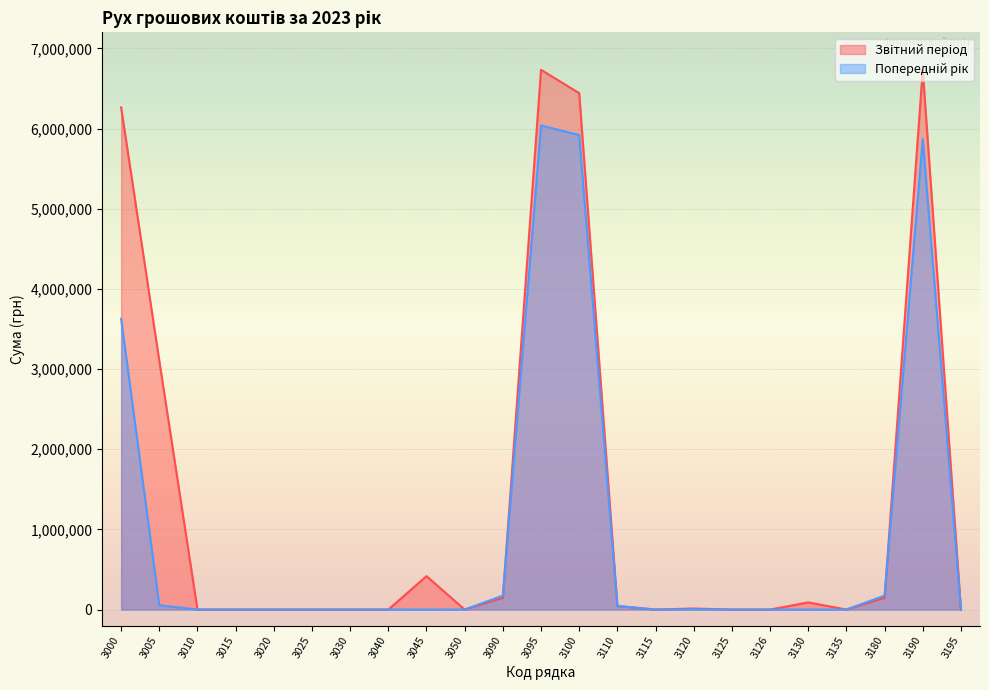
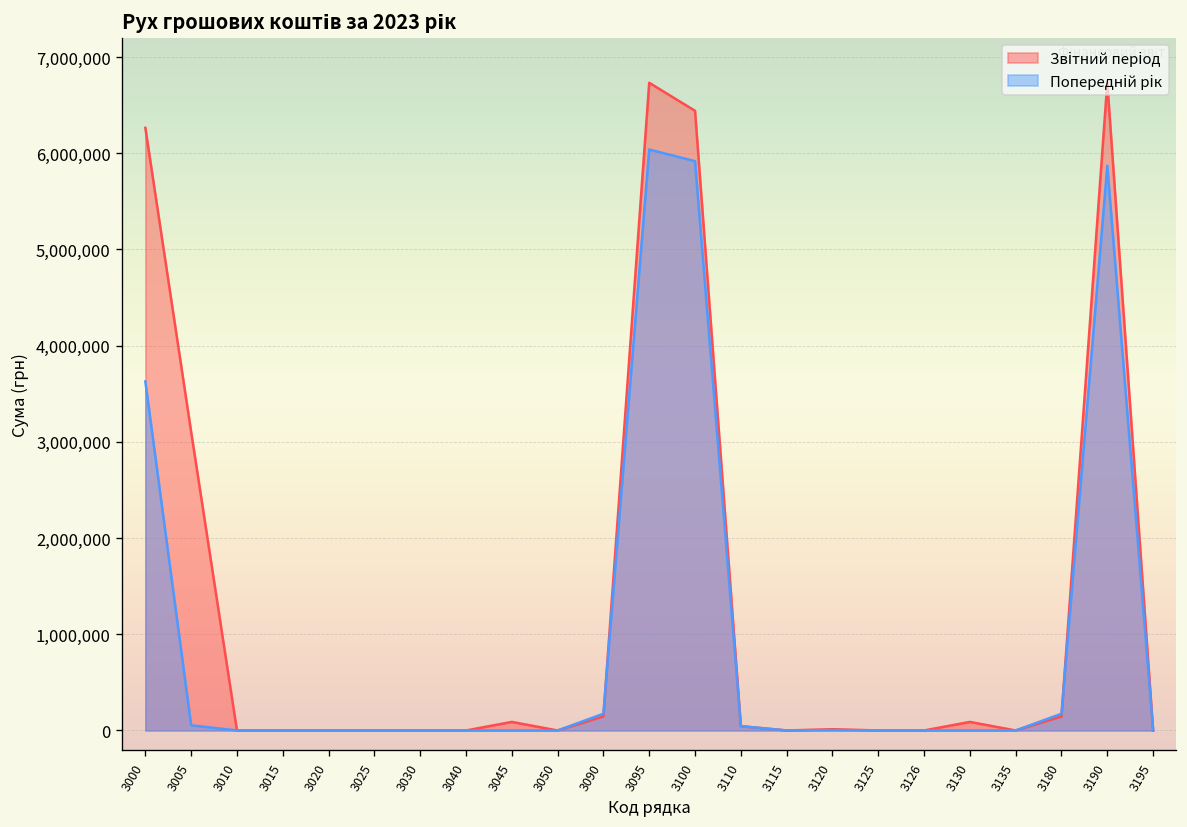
  {
    "Звітний період": {
      "3000": "6,300,000",
      "3005": "3,100,000",
-     "3045": "400,000",
+     "3045": "100,000",
      "3095": "6,700,000",
      "3100": "6,400,000",
      "3130": "100,000"
    },
    "Попередній рік": {
      "3000": "3,600,000",
      "3005": "100,000",
      "3045": "0",
      "3095": "6,000,000",
      "3100": "5,900,000",
      "3130": "0",
      "3190": "5,900,000"
    }
  }
